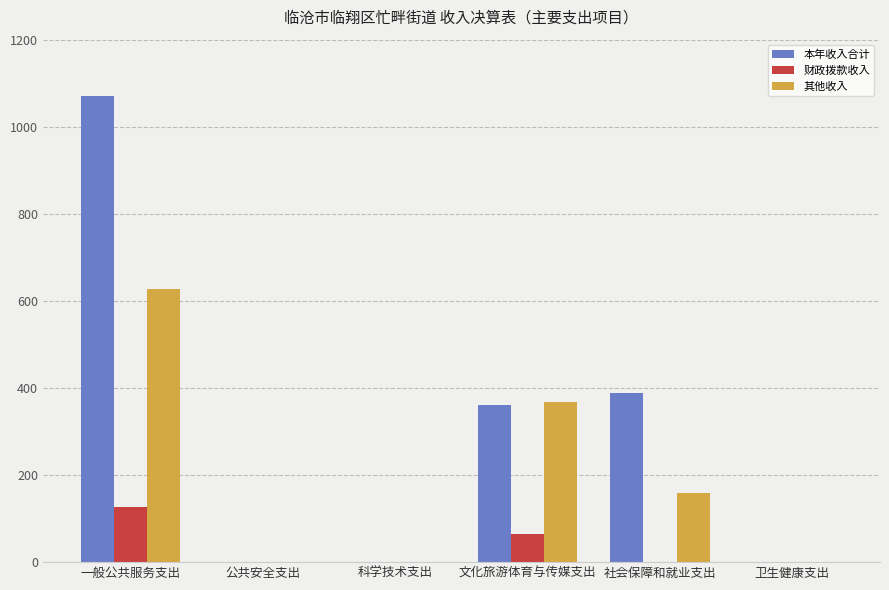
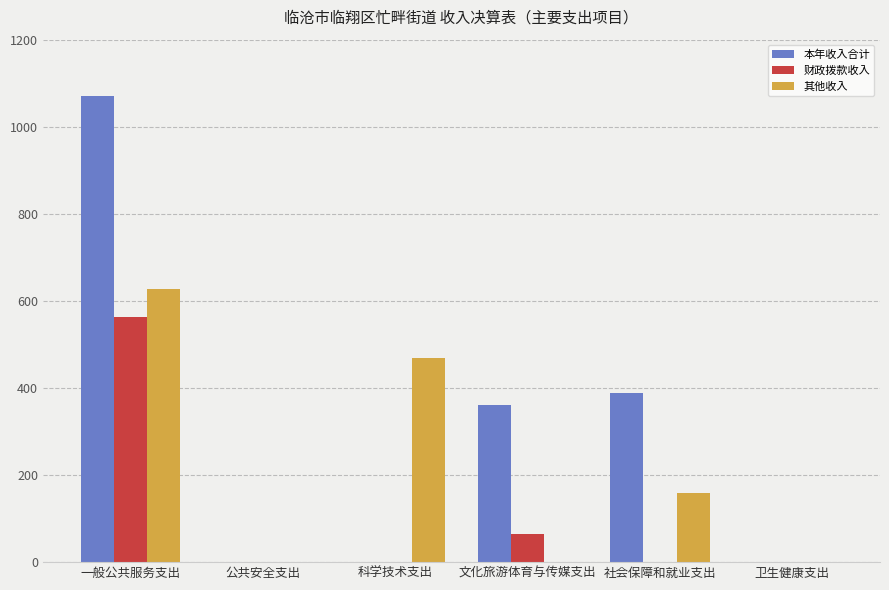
  {
    "本年收入合计": {
      "一般公共服务支出": 1070,
      "文化旅游体育与传媒支出": 360,
      "社会保障和就业支出": 390,
      "卫生健康支出": 0
    },
    "财政拨款收入": {
-     "一般公共服务支出": 130,
+     "一般公共服务支出": 560,
      "文化旅游体育与传媒支出": 70,
      "社会保障和就业支出": 0,
      "卫生健康支出": 0
    },
    "其他收入": {
      "一般公共服务支出": 630,
      "公共安全支出": 0,
-     "科学技术支出": 0,
-     "文化旅游体育与传媒支出": 370,
+     "科学技术支出": 470,
+     "文化旅游体育与传媒支出": 0,
      "社会保障和就业支出": 160,
      "卫生健康支出": 0
    }
  }
